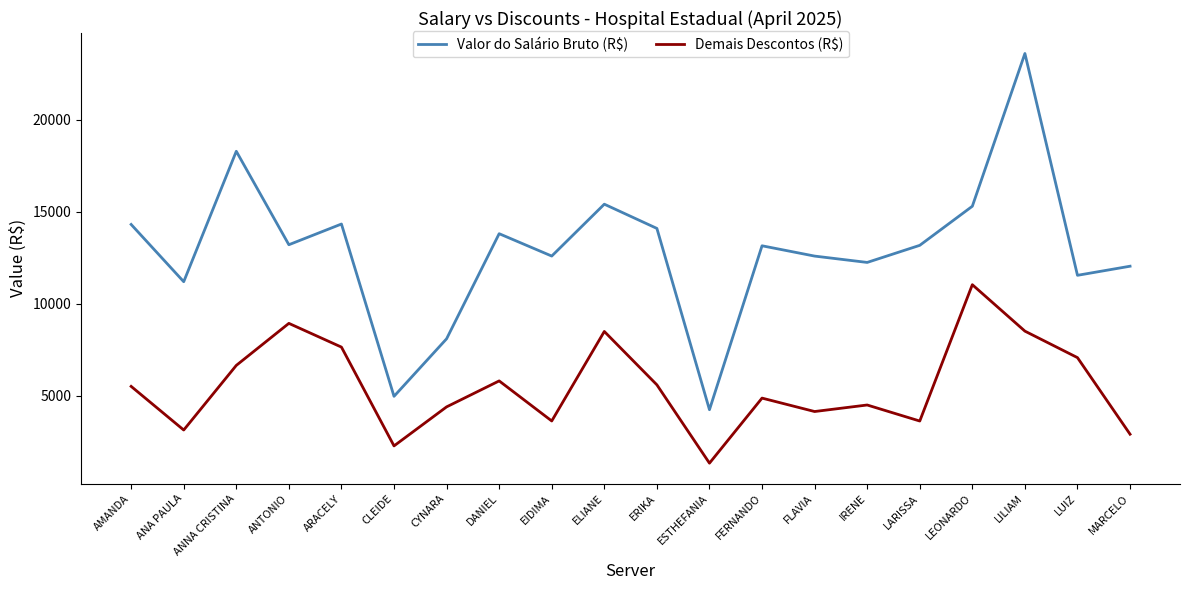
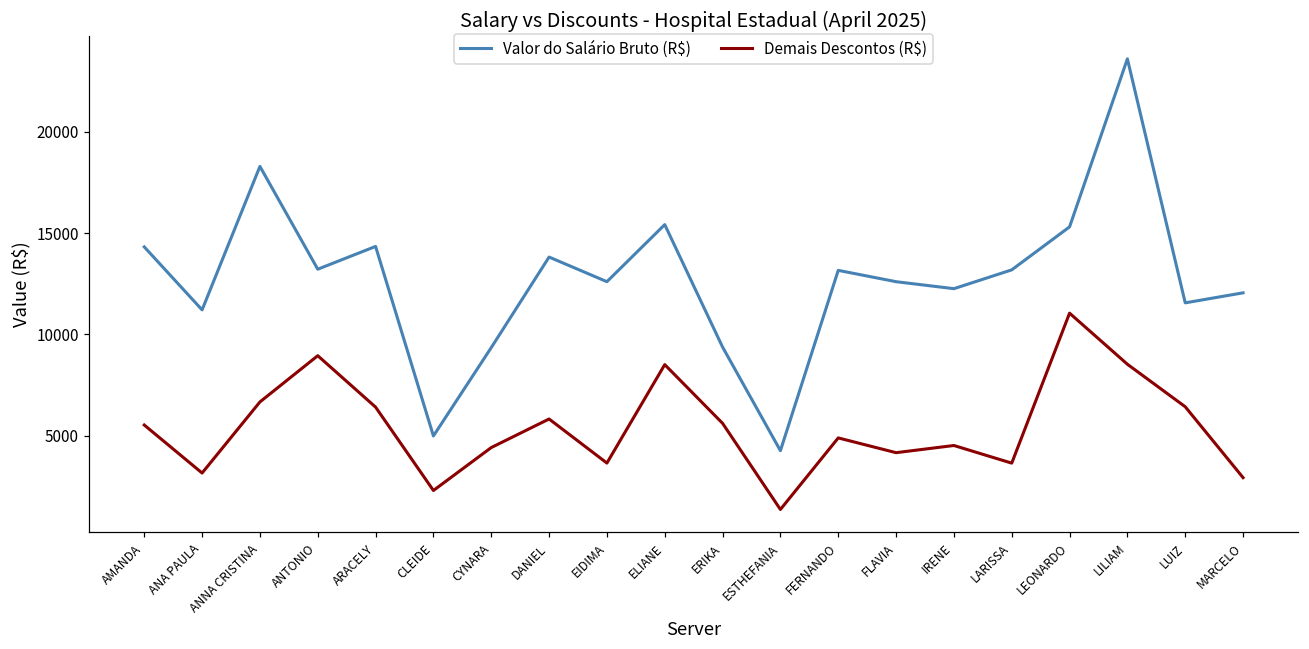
  {
    "Valor do Salário Bruto (R$)": {
      "AMANDA": 14300,
      "ANA PAULA": 11200,
      "ANNA CRISTINA": 18300,
      "ANTONIO": 13200,
      "ARACELY": 14300,
      "CLEIDE": 5000,
-     "CYNARA": 8100,
+     "CYNARA": 9300,
      "DANIEL": 13800,
      "EIDIMA": 12600,
      "ELIANE": 15400,
-     "ERIKA": 14100,
+     "ERIKA": 9400,
      "ESTHEFANIA": 4300,
      "FERNANDO": 13200,
      "FLAVIA": 12600,
      "IRENE": 12300,
      "LARISSA": 13200,
      "LEONARDO": 15300,
      "LILIAM": 23600,
      "LUIZ": 11600,
      "MARCELO": 12000
    },
    "Demais Descontos (R$)": {
      "AMANDA": 5500,
      "ANA PAULA": 3200,
      "ANNA CRISTINA": 6700,
      "ANTONIO": 8900,
-     "ARACELY": 7700,
+     "ARACELY": 6400,
      "CLEIDE": 2300,
      "CYNARA": 4400,
      "DANIEL": 5800,
      "EIDIMA": 3600,
      "ELIANE": 8500,
      "ERIKA": 5600,
      "ESTHEFANIA": 1400,
      "FERNANDO": 4900,
      "FLAVIA": 4200,
      "IRENE": 4500,
      "LARISSA": 3600,
      "LEONARDO": 11000,
      "LILIAM": 8500,
-     "LUIZ": 7100,
+     "LUIZ": 6400,
      "MARCELO": 2900
    }
  }
